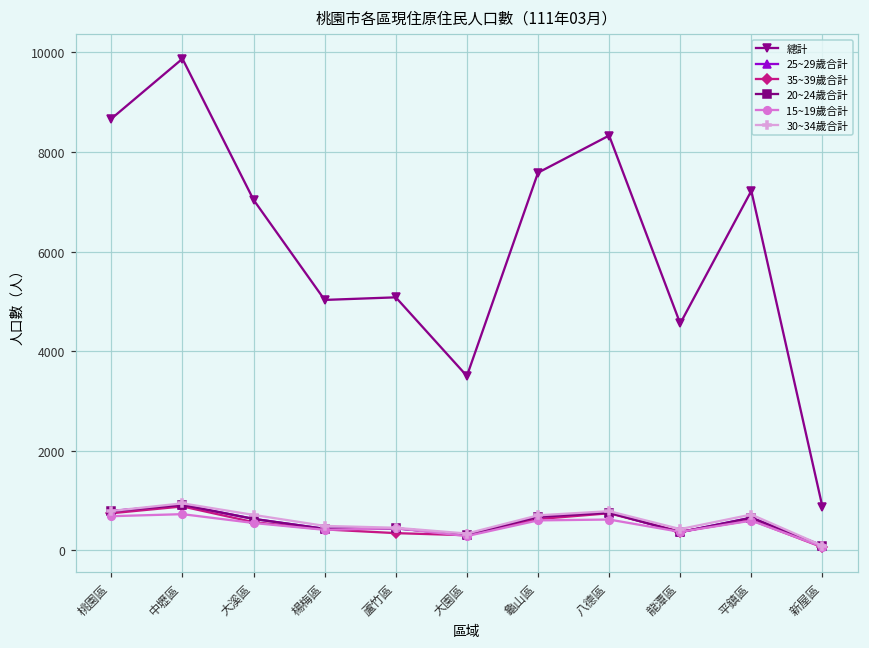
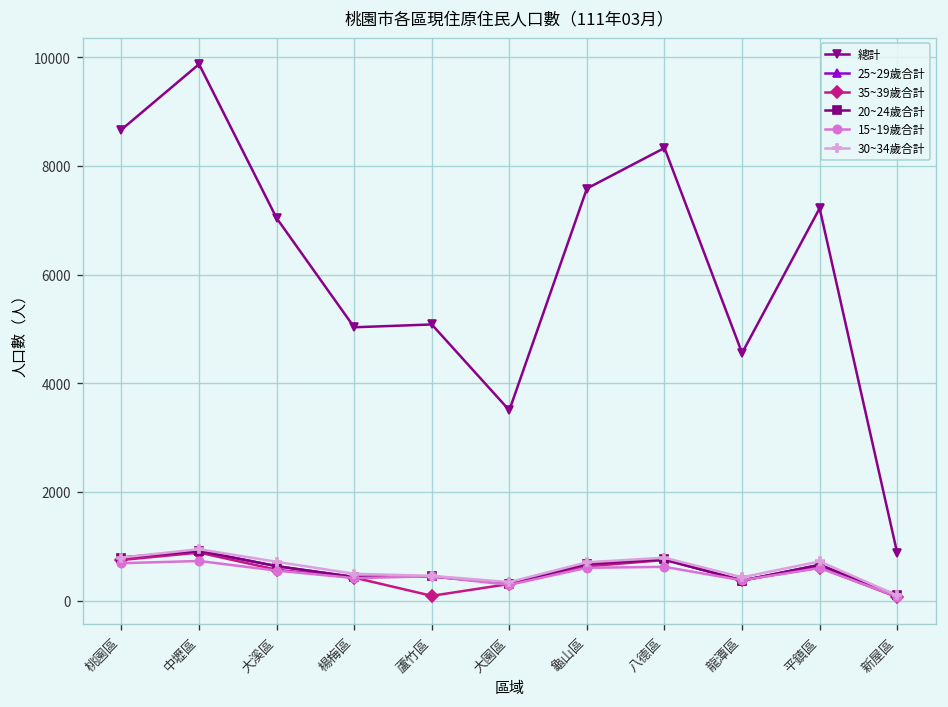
  {
    "35~39歲合計": {
-     "蘆竹區": 300
+     "蘆竹區": 100
    }
  }
